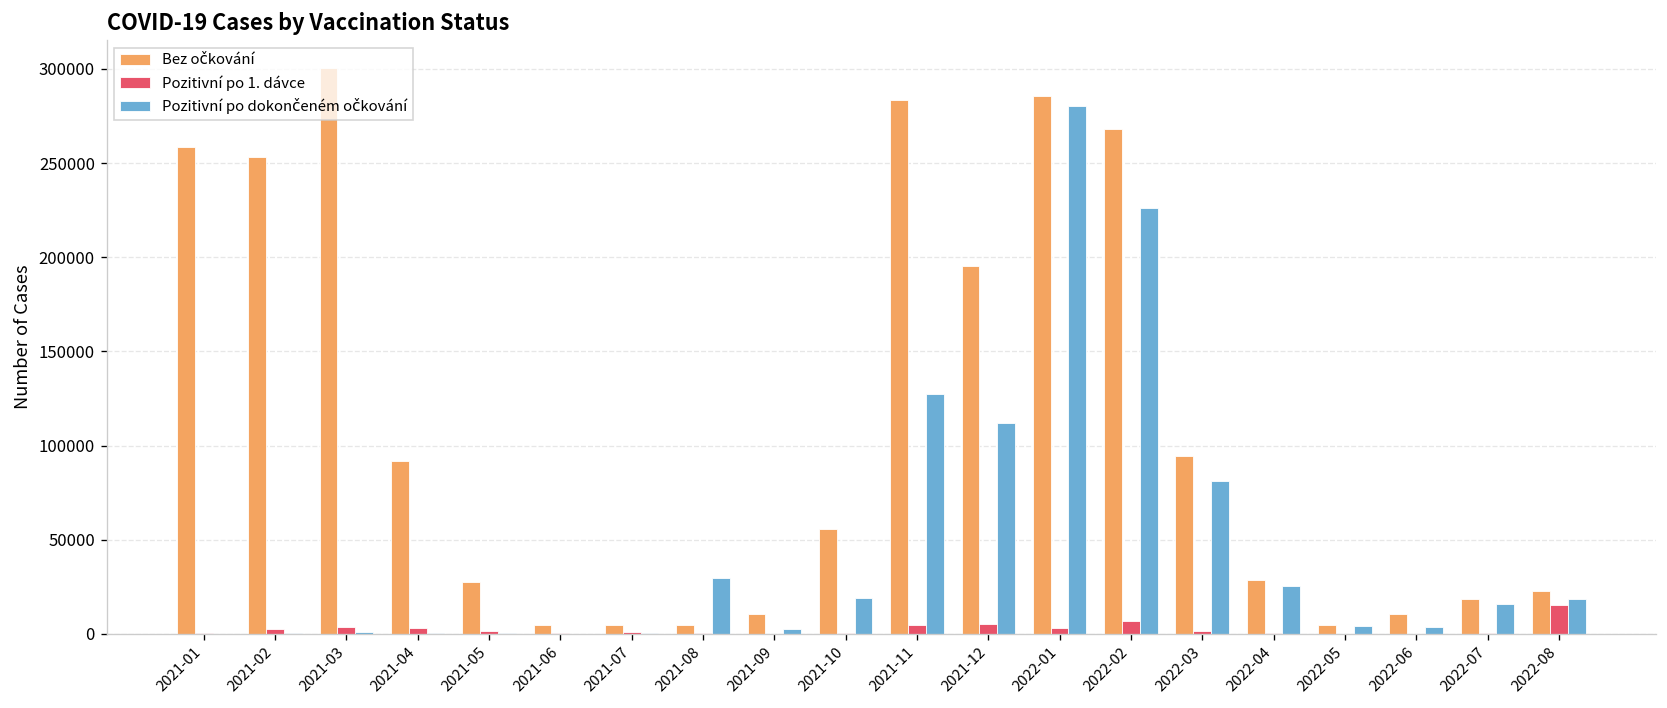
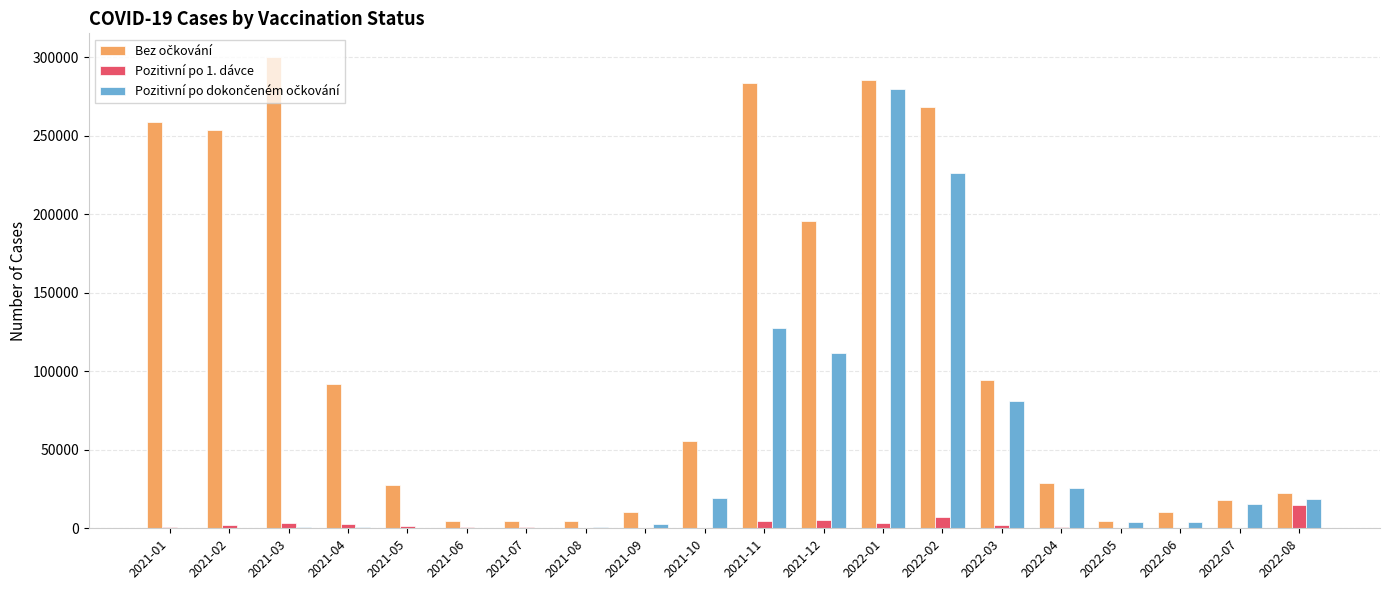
  {
    "Bez očkování": {
      "2021-01": 259000,
      "2021-02": 253000,
      "2021-04": 92000,
      "2021-05": 28000,
      "2021-06": 5000,
      "2021-07": 5000,
      "2021-08": 5000,
      "2021-09": 11000,
      "2021-10": 55000,
      "2021-11": 284000,
      "2021-12": 196000,
      "2022-01": 286000,
      "2022-02": 268000,
      "2022-03": 95000,
      "2022-04": 29000,
      "2022-05": 5000,
      "2022-06": 11000,
      "2022-07": 18000,
      "2022-08": 23000
    },
    "Pozitivní po 1. dávce": {
      "2021-02": 2000,
      "2021-03": 3000,
      "2021-04": 3000,
      "2021-05": 2000,
      "2021-11": 5000,
      "2021-12": 5000,
      "2022-01": 3000,
      "2022-02": 7000,
      "2022-03": 2000,
      "2022-08": 15000
    },
    "Pozitivní po dokončeném očkování": {
      "2021-01": 0,
-     "2021-08": 30000,
+     "2021-08": 1000,
      "2021-09": 2000,
      "2021-10": 19000,
      "2021-11": 127000,
      "2021-12": 112000,
      "2022-01": 280000,
      "2022-02": 226000,
      "2022-03": 81000,
      "2022-04": 26000,
      "2022-05": 4000,
      "2022-06": 4000,
      "2022-07": 16000,
      "2022-08": 18000
    }
  }
